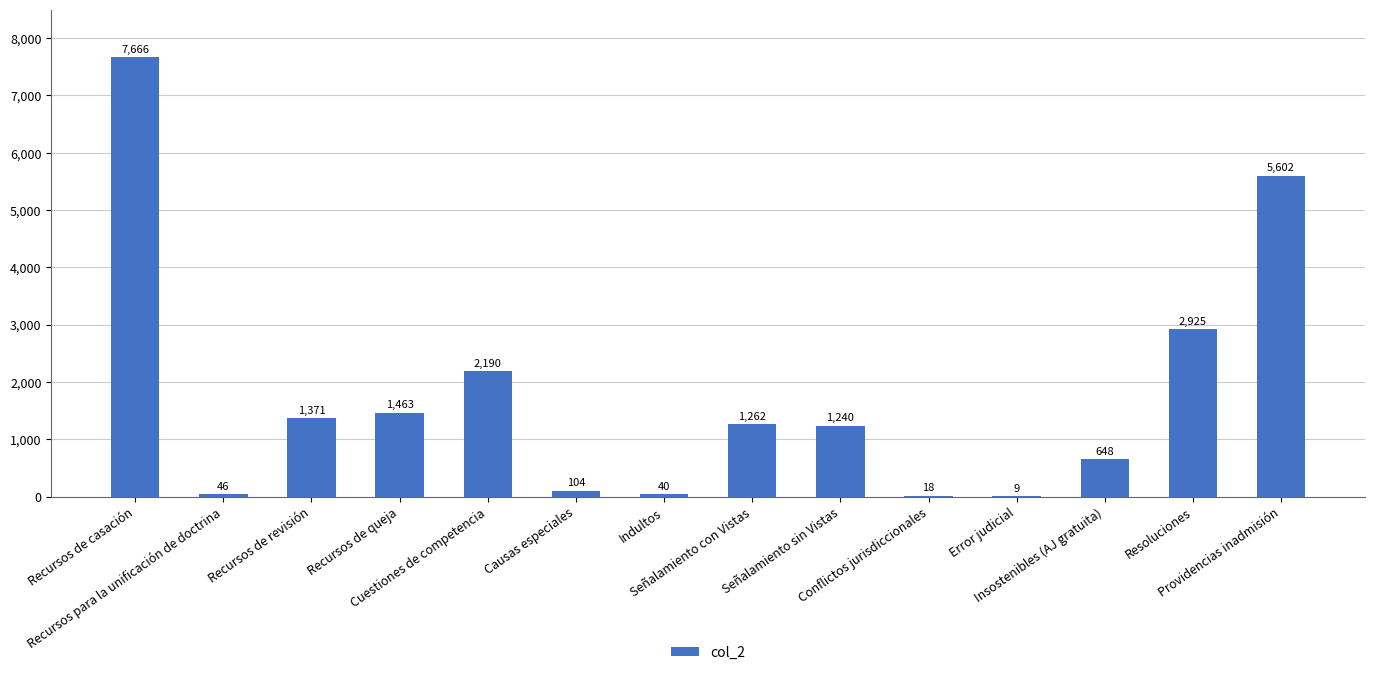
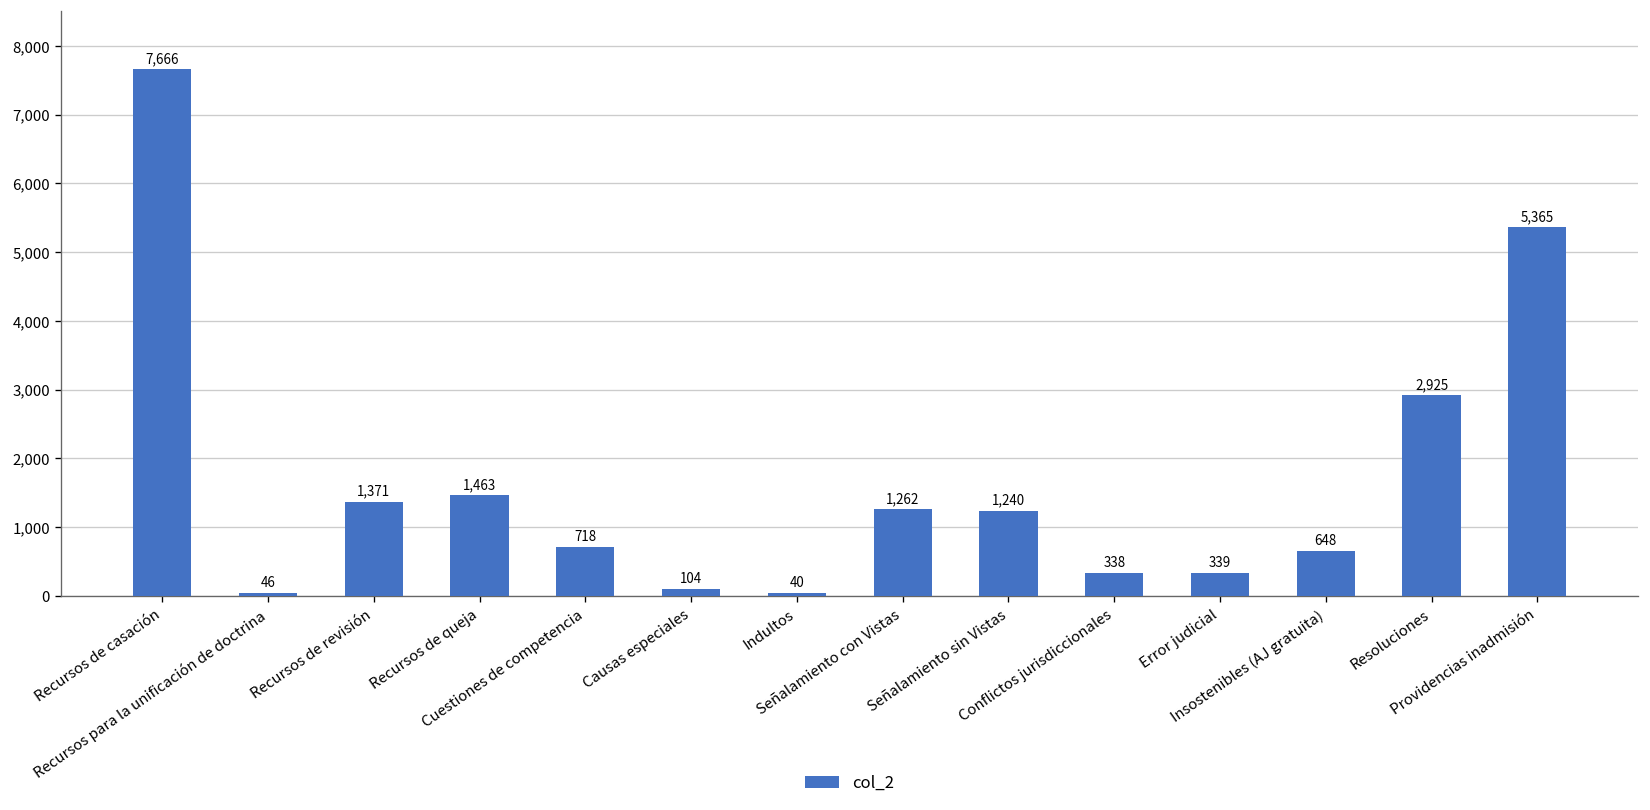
  {
    "Recursos de casación": "7,666",
    "Recursos para la unificación de doctrina": "46",
    "Recursos de revisión": "1,371",
    "Recursos de queja": "1,463",
-   "Cuestiones de competencia": "2,190",
+   "Cuestiones de competencia": "718",
    "Causas especiales": "104",
    "Indultos": "40",
    "Señalamiento con Vistas": "1,262",
    "Señalamiento sin Vistas": "1,240",
-   "Conflictos jurisdiccionales": "18",
-   "Error judicial": "9",
+   "Conflictos jurisdiccionales": "338",
+   "Error judicial": "339",
    "Insostenibles (AJ gratuita)": "648",
    "Resoluciones": "2,925",
-   "Providencias inadmisión": "5,602"
+   "Providencias inadmisión": "5,365"
  }
